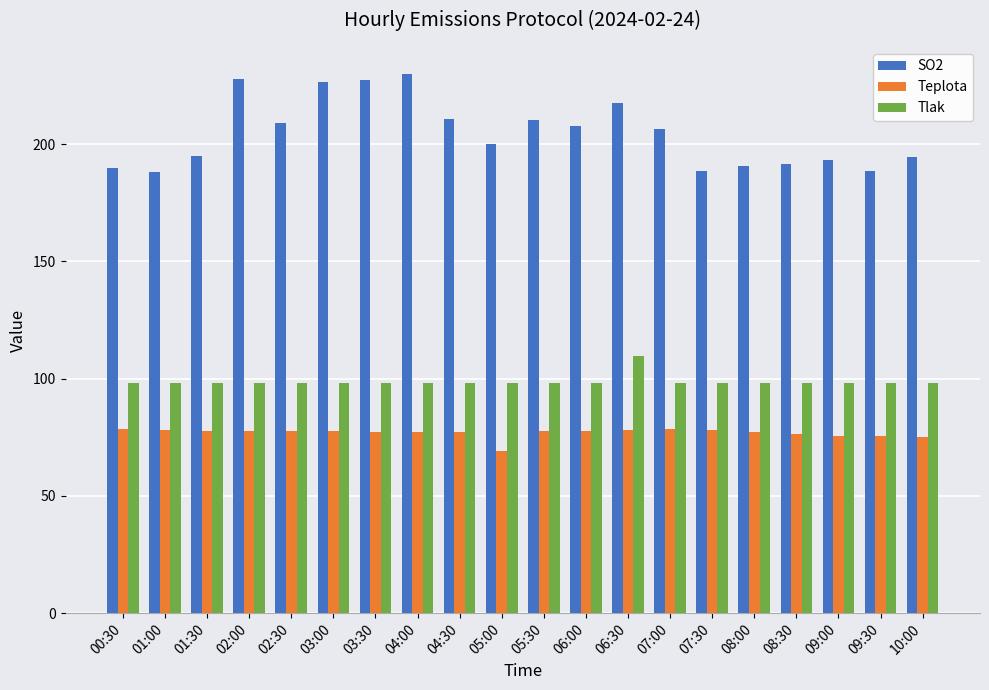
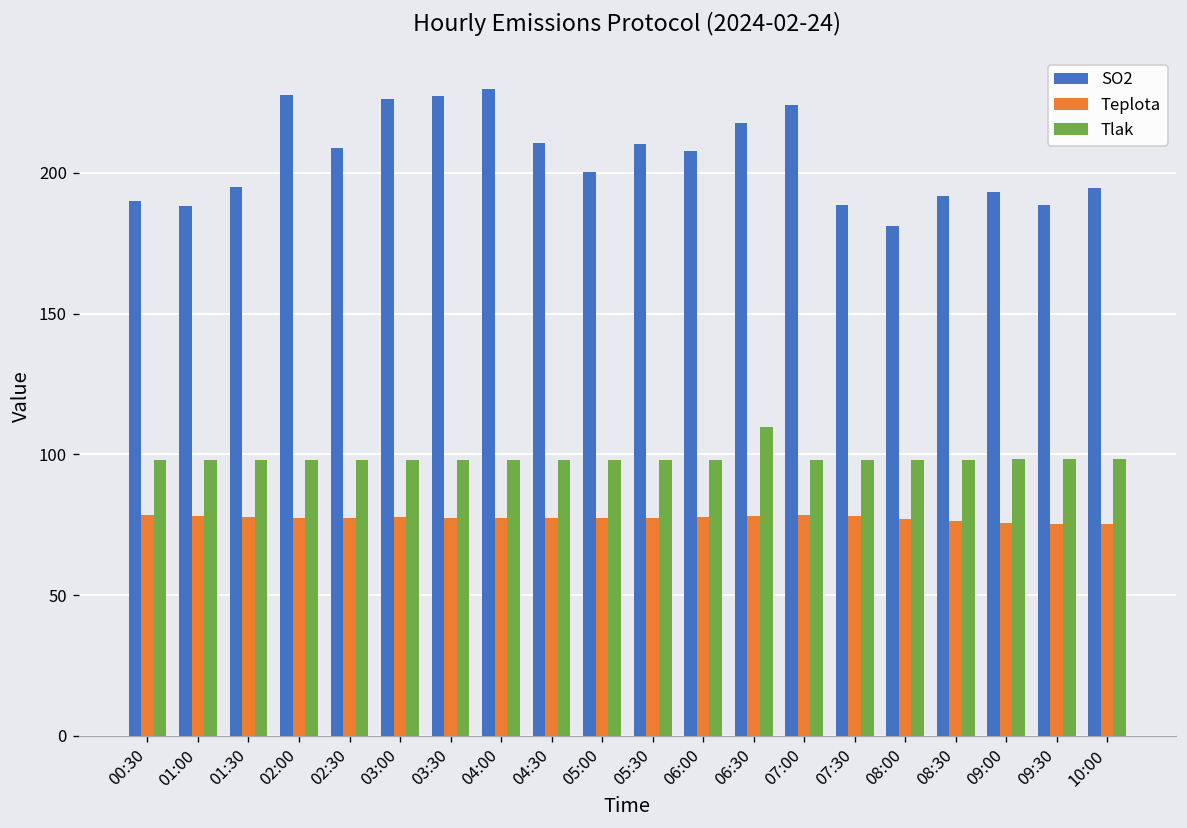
  {
    "SO2": {
      "00:30": 190,
      "01:00": 188,
      "01:30": 195,
      "02:00": 228,
      "02:30": 209,
      "03:00": 226,
      "03:30": 227,
      "04:00": 230,
      "04:30": 210,
      "05:00": 200,
      "05:30": 210,
      "06:00": 208,
      "06:30": 218,
-     "07:00": 206,
+     "07:00": 224,
      "07:30": 188,
-     "08:00": 190,
+     "08:00": 181,
      "08:30": 192,
      "09:00": 193,
      "09:30": 188,
      "10:00": 195
    },
    "Teplota": {
      "00:30": 78,
      "01:00": 78,
      "01:30": 78,
      "02:00": 78,
      "02:30": 78,
      "03:00": 78,
      "03:30": 77,
      "04:00": 77,
      "04:30": 77,
-     "05:00": 69,
+     "05:00": 77,
      "05:30": 77,
      "06:00": 78,
      "06:30": 78,
      "07:00": 78,
      "07:30": 78,
      "08:00": 77,
      "08:30": 76,
      "09:00": 76,
      "09:30": 75,
      "10:00": 75
    },
    "Tlak": {
      "00:30": 98,
      "01:00": 98,
      "01:30": 98,
      "02:00": 98,
      "02:30": 98,
      "03:00": 98,
      "03:30": 98,
      "04:00": 98,
      "04:30": 98,
      "05:00": 98,
      "05:30": 98,
      "06:00": 98,
      "06:30": 110,
      "07:00": 98,
      "07:30": 98,
      "08:00": 98,
      "08:30": 98,
      "09:00": 98,
      "09:30": 98,
      "10:00": 98
    }
  }
